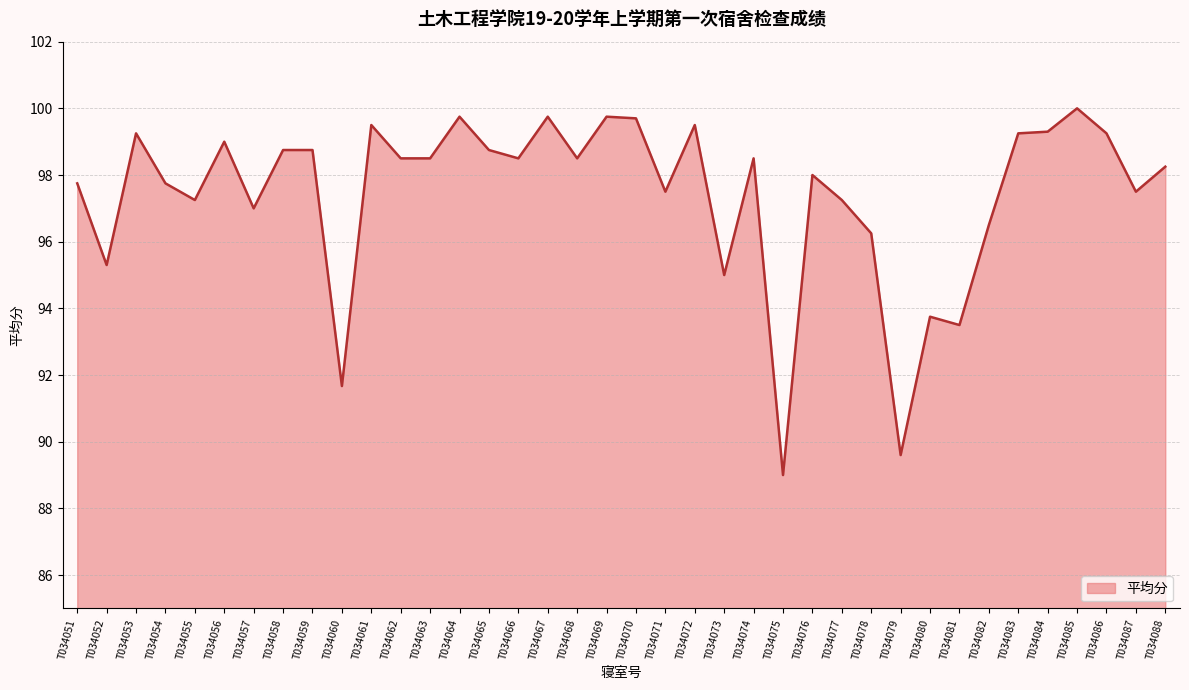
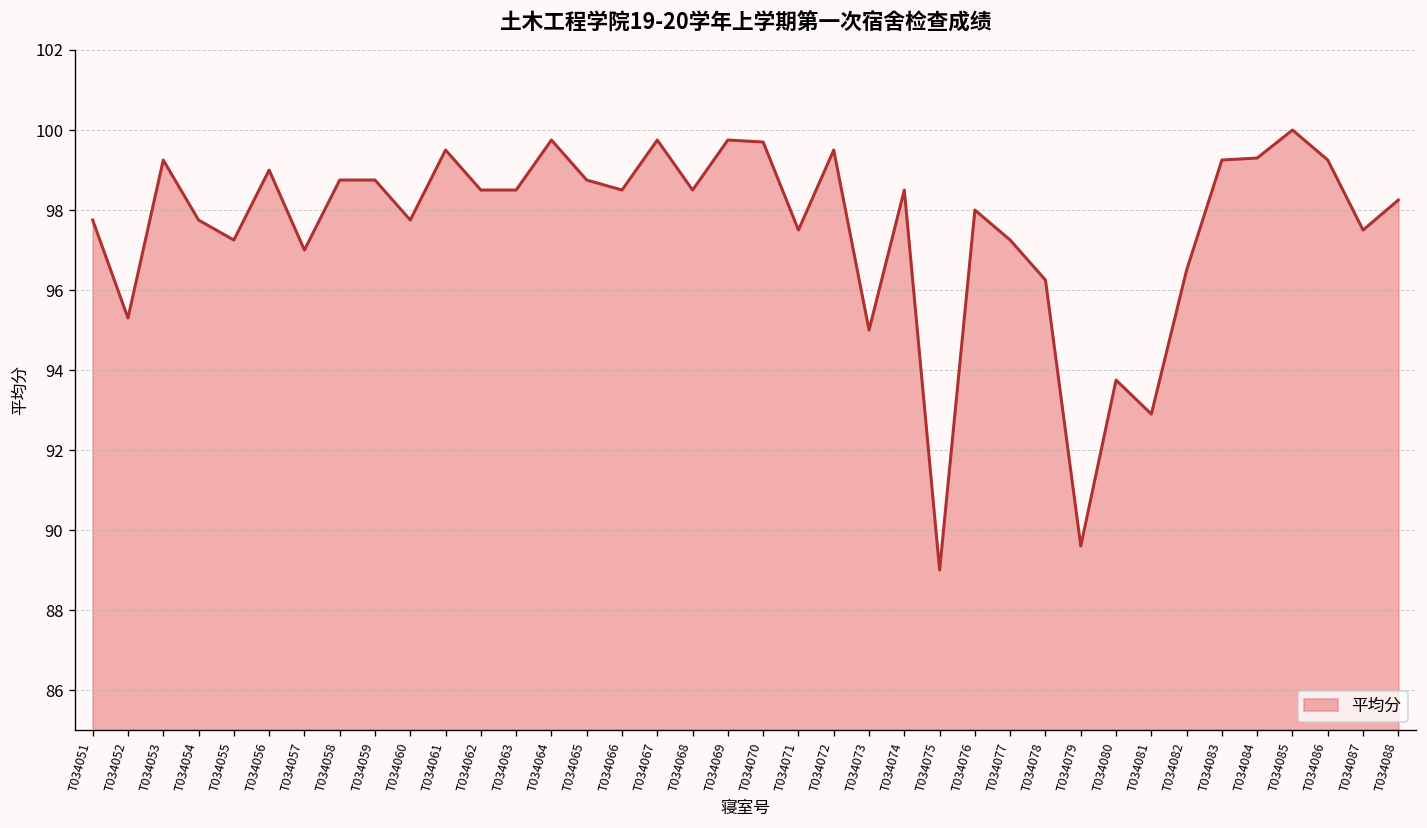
  {
    "T034051": 97.8,
    "T034052": 95.3,
    "T034053": 99.3,
    "T034054": 97.8,
    "T034055": 97.3,
    "T034056": 99.0,
    "T034057": 97.0,
    "T034058": 98.8,
    "T034059": 98.8,
-   "T034060": 91.7,
+   "T034060": 97.8,
    "T034061": 99.5,
    "T034062": 98.5,
    "T034063": 98.5,
    "T034064": 99.8,
    "T034065": 98.8,
    "T034066": 98.5,
    "T034067": 99.8,
    "T034068": 98.5,
    "T034069": 99.8,
    "T034070": 99.7,
    "T034071": 97.5,
    "T034072": 99.5,
    "T034073": 95.0,
    "T034074": 98.5,
    "T034075": 89.0,
    "T034076": 98.0,
    "T034077": 97.3,
    "T034078": 96.3,
    "T034079": 89.6,
    "T034080": 93.8,
-   "T034081": 93.5,
+   "T034081": 92.9,
    "T034082": 96.5,
    "T034083": 99.3,
    "T034084": 99.3,
    "T034085": 100.0,
    "T034086": 99.3,
    "T034087": 97.5,
    "T034088": 98.3
  }
